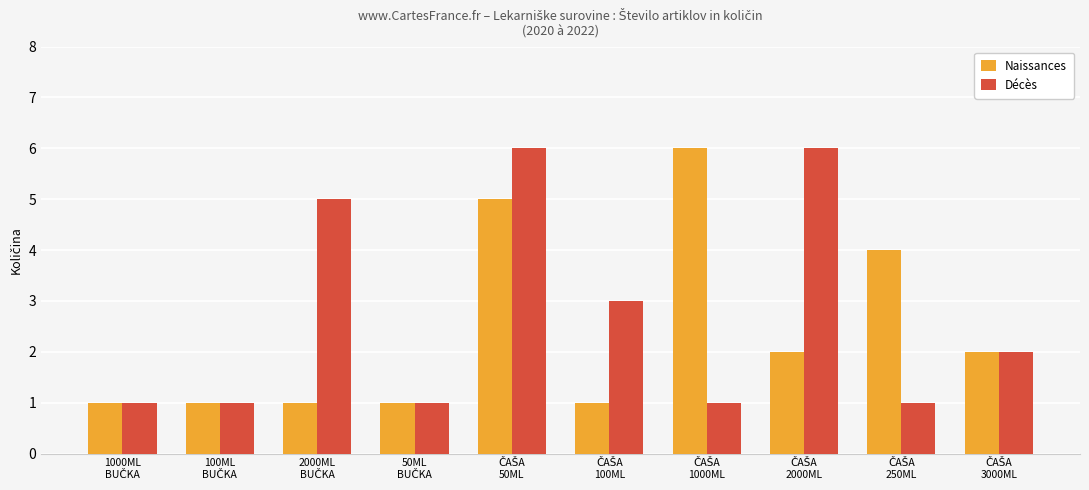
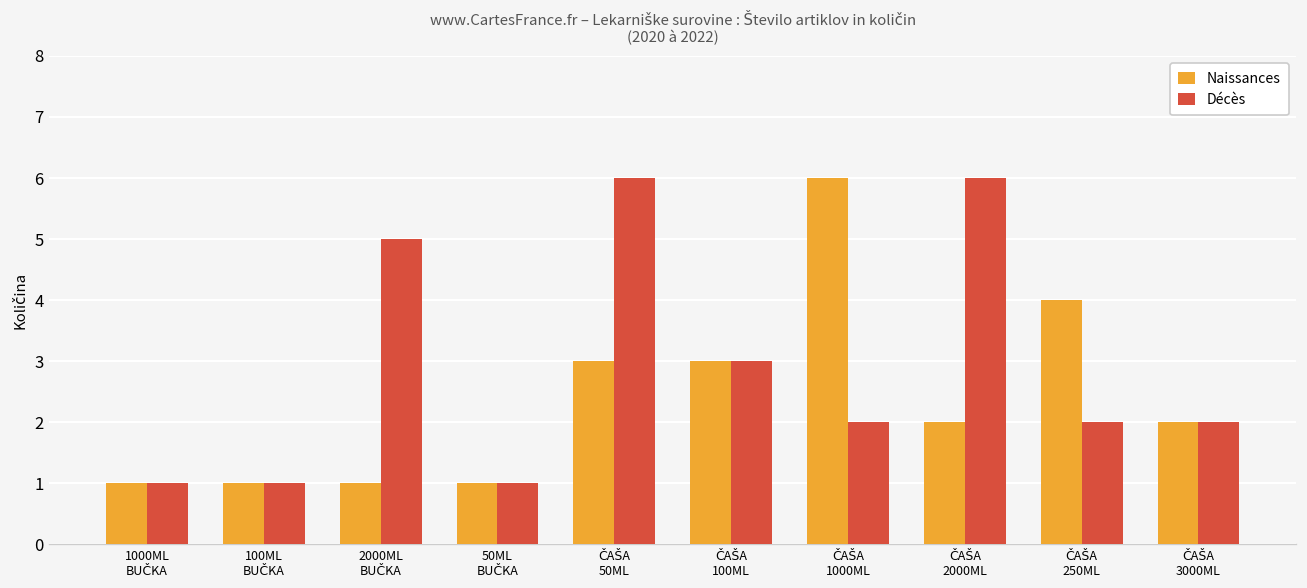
  {
    "Naissances": {
      "1000ML BUČKA": 1,
      "100ML BUČKA": 1,
      "2000ML BUČKA": 1,
      "50ML BUČKA": 1,
-     "ČAŠA 50ML": 5,
-     "ČAŠA 100ML": 1,
+     "ČAŠA 50ML": 3,
+     "ČAŠA 100ML": 3,
      "ČAŠA 1000ML": 6,
      "ČAŠA 2000ML": 2,
      "ČAŠA 250ML": 4,
      "ČAŠA 3000ML": 2
    },
    "Décès": {
      "1000ML BUČKA": 1,
      "100ML BUČKA": 1,
      "2000ML BUČKA": 5,
      "50ML BUČKA": 1,
      "ČAŠA 50ML": 6,
      "ČAŠA 100ML": 3,
-     "ČAŠA 1000ML": 1,
+     "ČAŠA 1000ML": 2,
      "ČAŠA 2000ML": 6,
-     "ČAŠA 250ML": 1,
+     "ČAŠA 250ML": 2,
      "ČAŠA 3000ML": 2
    }
  }
